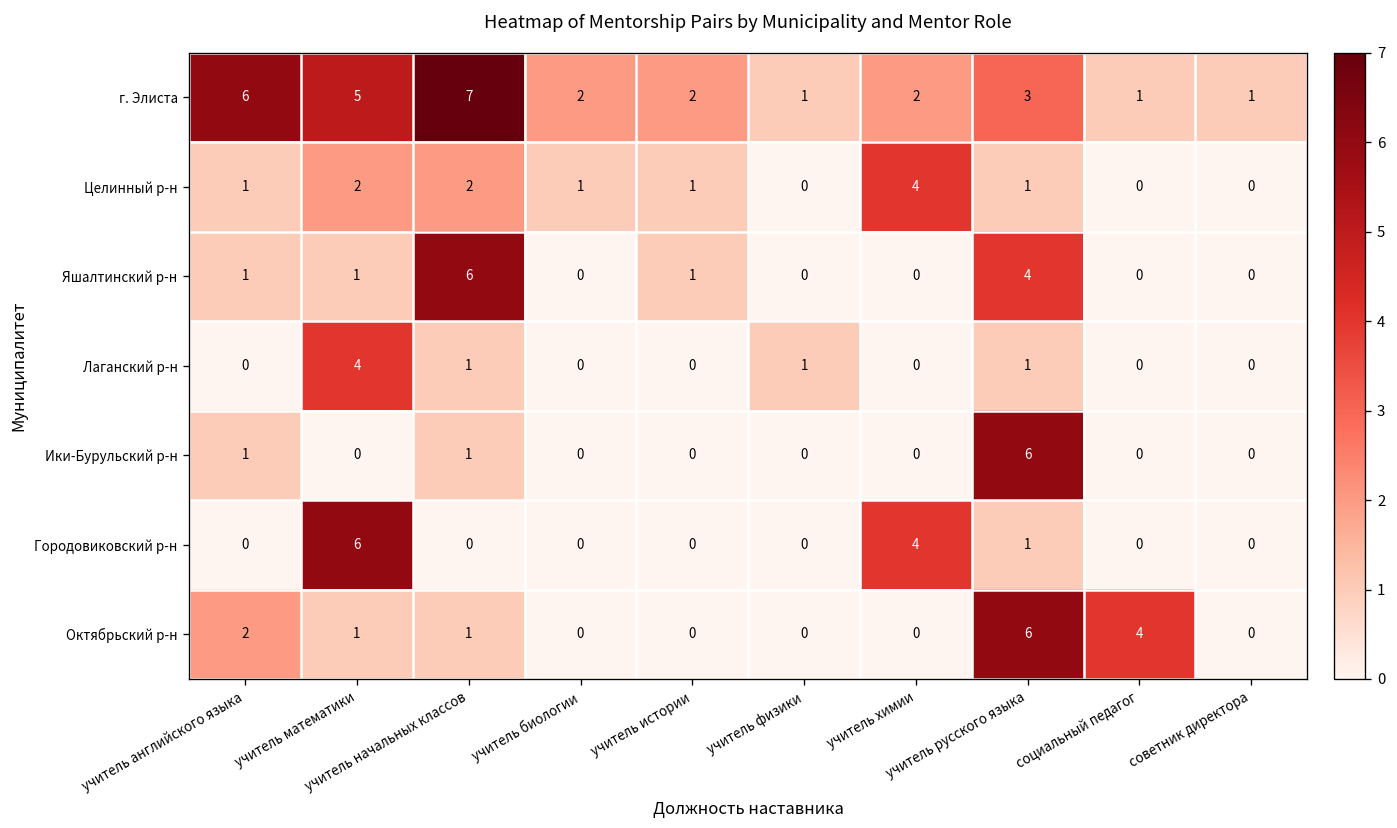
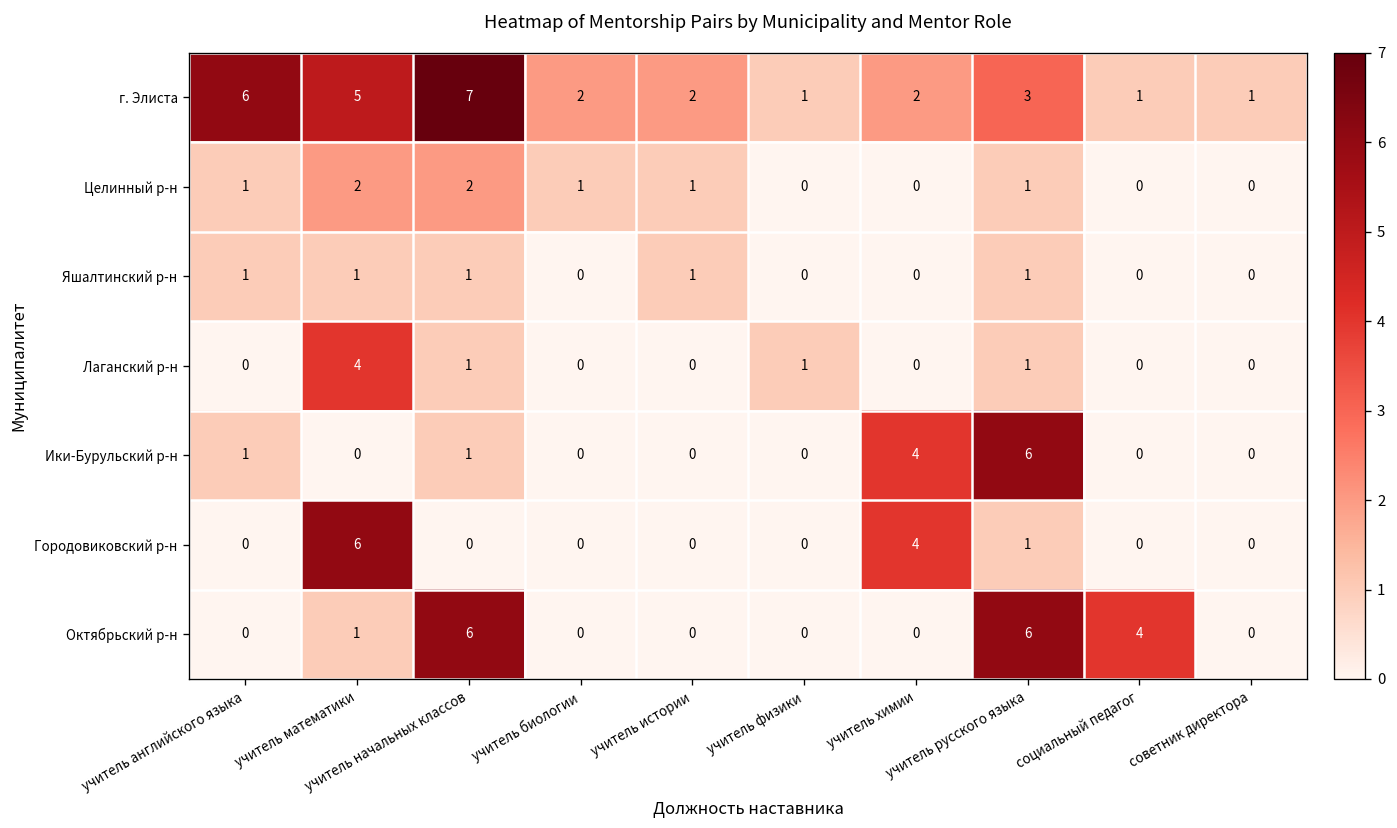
  {
    "г. Элиста": {
      "учитель английского языка": 6,
      "учитель математики": 5,
      "учитель начальных классов": 7,
      "учитель биологии": 2,
      "учитель истории": 2,
      "учитель физики": 1,
      "учитель химии": 2,
      "учитель русского языка": 3,
      "социальный педагог": 1,
      "советник директора": 1
    },
    "Целинный р-н": {
      "учитель английского языка": 1,
      "учитель математики": 2,
      "учитель начальных классов": 2,
      "учитель биологии": 1,
      "учитель истории": 1,
      "учитель физики": 0,
-     "учитель химии": 4,
+     "учитель химии": 0,
      "учитель русского языка": 1,
      "социальный педагог": 0,
      "советник директора": 0
    },
    "Яшалтинский р-н": {
      "учитель английского языка": 1,
      "учитель математики": 1,
-     "учитель начальных классов": 6,
+     "учитель начальных классов": 1,
      "учитель биологии": 0,
      "учитель истории": 1,
      "учитель физики": 0,
      "учитель химии": 0,
-     "учитель русского языка": 4,
+     "учитель русского языка": 1,
      "социальный педагог": 0,
      "советник директора": 0
    },
    "Лаганский р-н": {
      "учитель английского языка": 0,
      "учитель математики": 4,
      "учитель начальных классов": 1,
      "учитель биологии": 0,
      "учитель истории": 0,
      "учитель физики": 1,
      "учитель химии": 0,
      "учитель русского языка": 1,
      "социальный педагог": 0,
      "советник директора": 0
    },
    "Ики-Бурульский р-н": {
      "учитель английского языка": 1,
      "учитель математики": 0,
      "учитель начальных классов": 1,
      "учитель биологии": 0,
      "учитель истории": 0,
      "учитель физики": 0,
-     "учитель химии": 0,
+     "учитель химии": 4,
      "учитель русского языка": 6,
      "социальный педагог": 0,
      "советник директора": 0
    },
    "Городовиковский р-н": {
      "учитель английского языка": 0,
      "учитель математики": 6,
      "учитель начальных классов": 0,
      "учитель биологии": 0,
      "учитель истории": 0,
      "учитель физики": 0,
      "учитель химии": 4,
      "учитель русского языка": 1,
      "социальный педагог": 0,
      "советник директора": 0
    },
    "Октябрьский р-н": {
-     "учитель английского языка": 2,
+     "учитель английского языка": 0,
      "учитель математики": 1,
-     "учитель начальных классов": 1,
+     "учитель начальных классов": 6,
      "учитель биологии": 0,
      "учитель истории": 0,
      "учитель физики": 0,
      "учитель химии": 0,
      "учитель русского языка": 6,
      "социальный педагог": 4,
      "советник директора": 0
    }
  }
